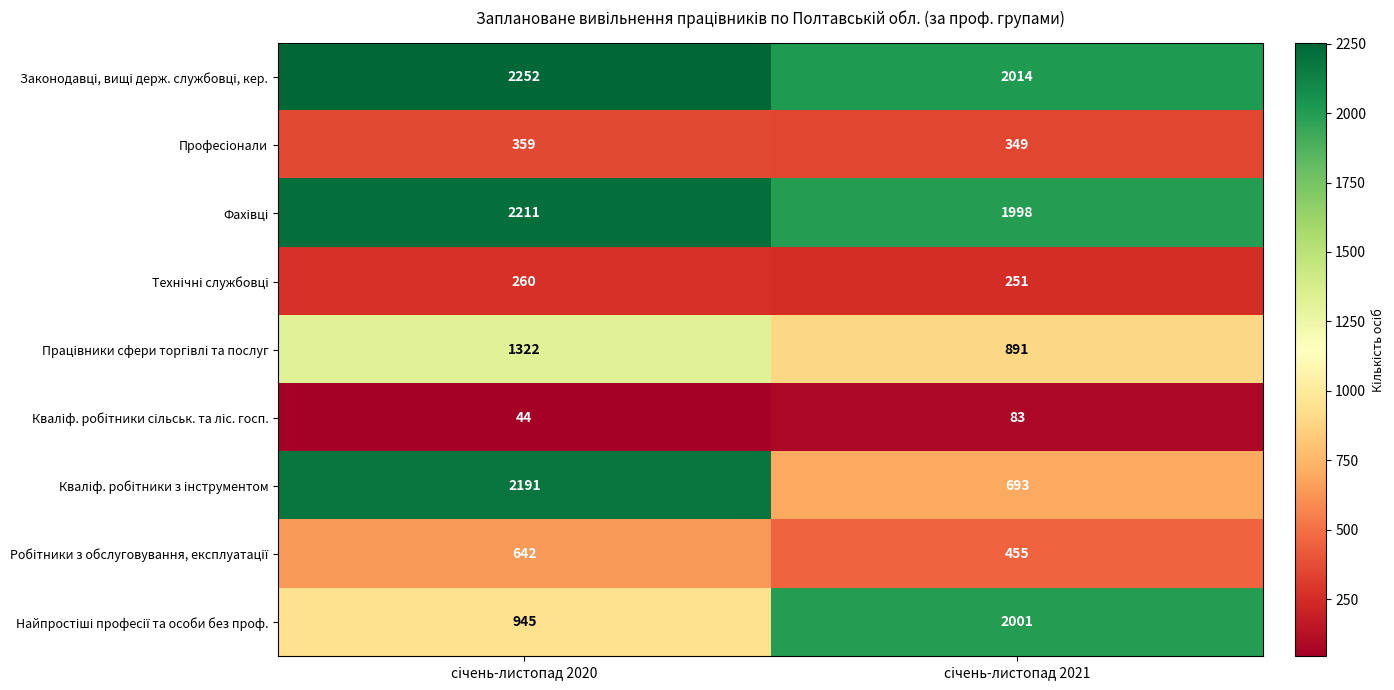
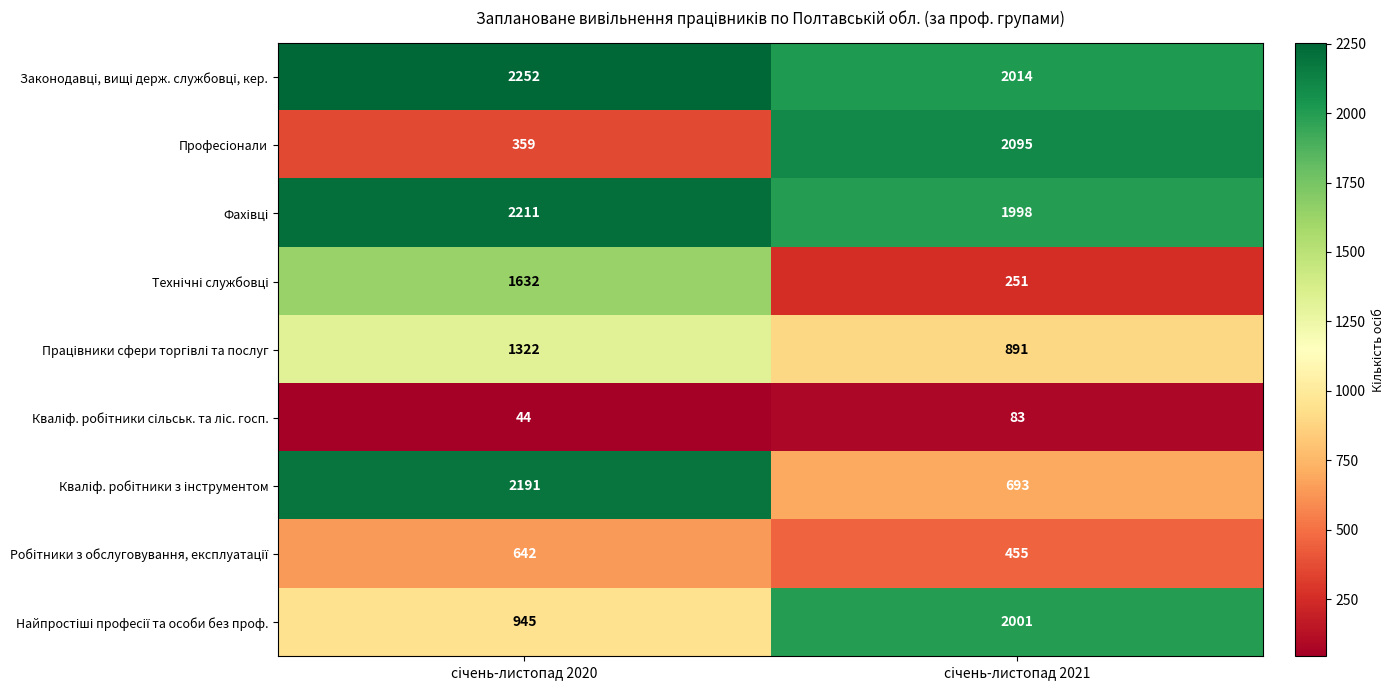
  {
    "Законодавці, вищі держ. службовці, кер.": {
      "січень-листопад 2020": 2252,
      "січень-листопад 2021": 2014
    },
    "Професіонали": {
      "січень-листопад 2020": 359,
-     "січень-листопад 2021": 349
+     "січень-листопад 2021": 2095
    },
    "Фахівці": {
      "січень-листопад 2020": 2211,
      "січень-листопад 2021": 1998
    },
    "Технічні службовці": {
-     "січень-листопад 2020": 260,
+     "січень-листопад 2020": 1632,
      "січень-листопад 2021": 251
    },
    "Працівники сфери торгівлі та послуг": {
      "січень-листопад 2020": 1322,
      "січень-листопад 2021": 891
    },
    "Кваліф. робітники сільськ. та ліс. госп.": {
      "січень-листопад 2020": 44,
      "січень-листопад 2021": 83
    },
    "Кваліф. робітники з інструментом": {
      "січень-листопад 2020": 2191,
      "січень-листопад 2021": 693
    },
    "Робітники з обслуговування, експлуатації": {
      "січень-листопад 2020": 642,
      "січень-листопад 2021": 455
    },
    "Найпростіші професії та особи без проф.": {
      "січень-листопад 2020": 945,
      "січень-листопад 2021": 2001
    }
  }
